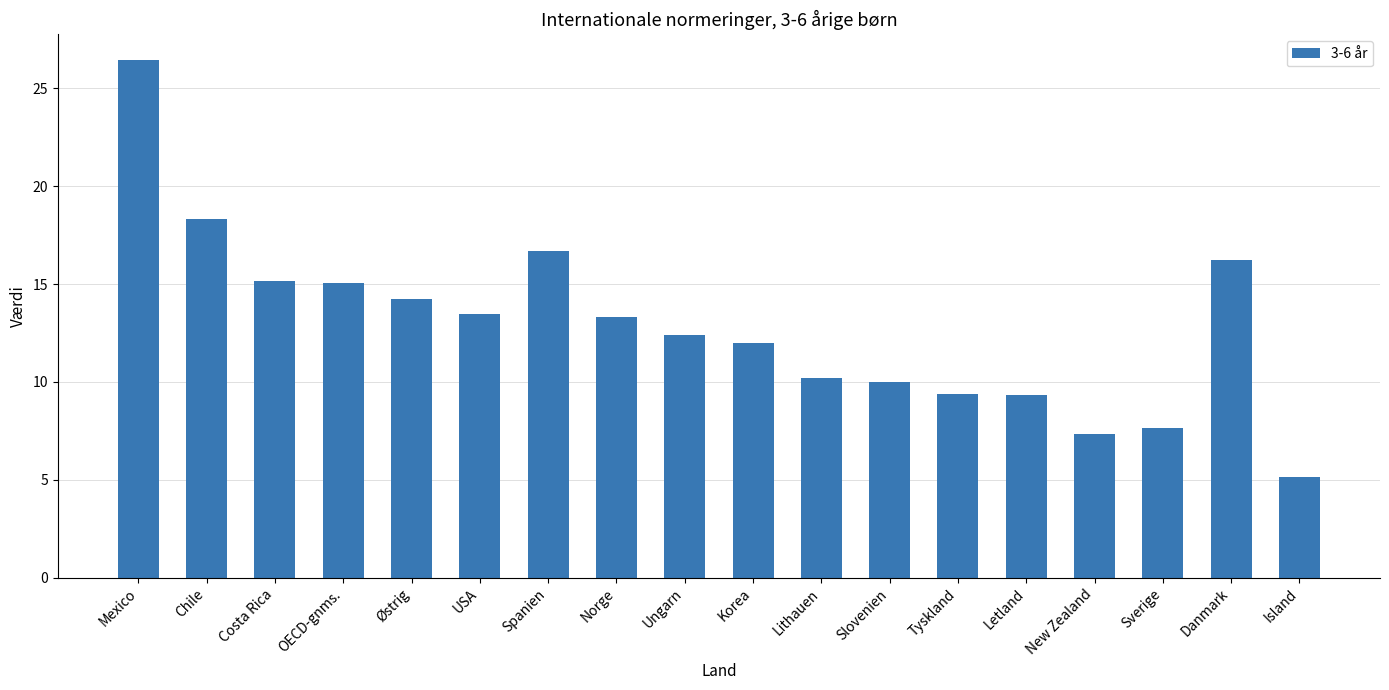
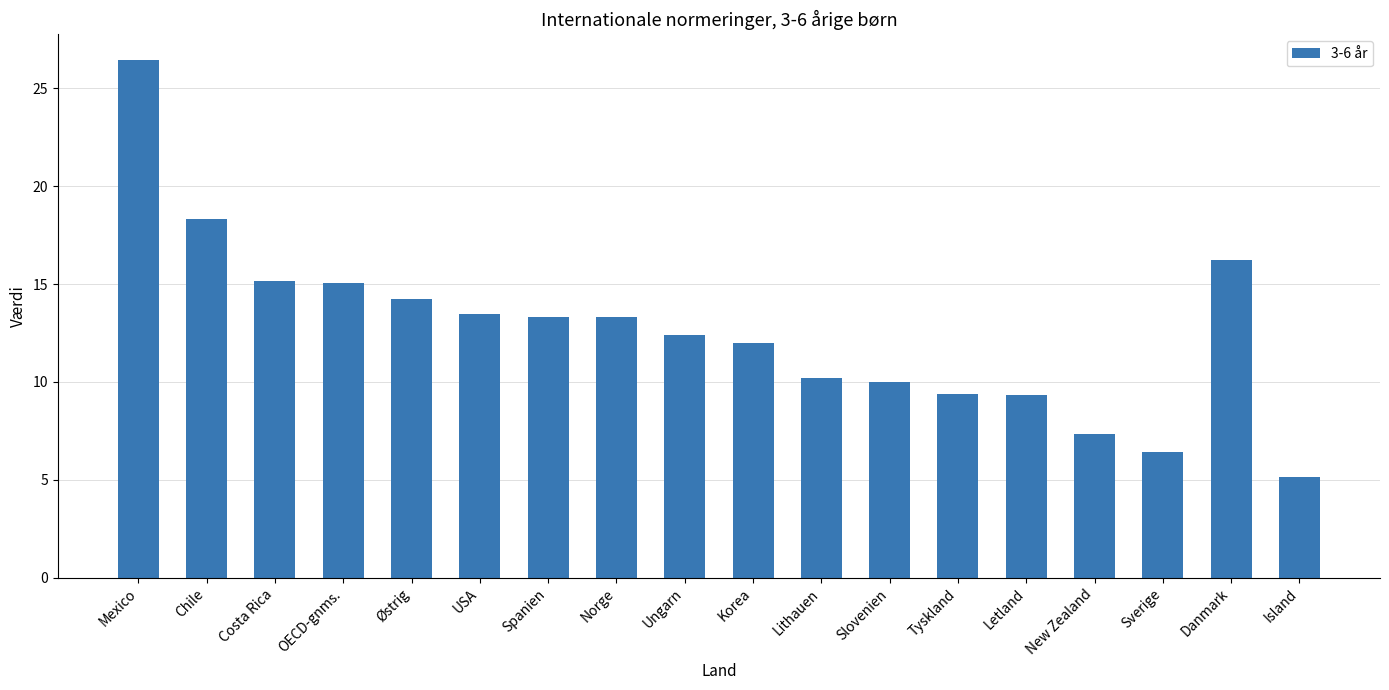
  {
    "Mexico": 26.4,
    "Chile": 18.3,
    "Costa Rica": 15.2,
    "OECD-gnms.": 15.1,
    "Østrig": 14.2,
    "USA": 13.5,
-   "Spanien": 16.7,
+   "Spanien": 13.3,
    "Norge": 13.3,
    "Ungarn": 12.4,
    "Korea": 12.0,
    "Lithauen": 10.2,
    "Slovenien": 10.0,
    "Tyskland": 9.4,
    "Letland": 9.3,
    "New Zealand": 7.3,
-   "Sverige": 7.7,
+   "Sverige": 6.4,
    "Danmark": 16.2,
    "Island": 5.1
  }
